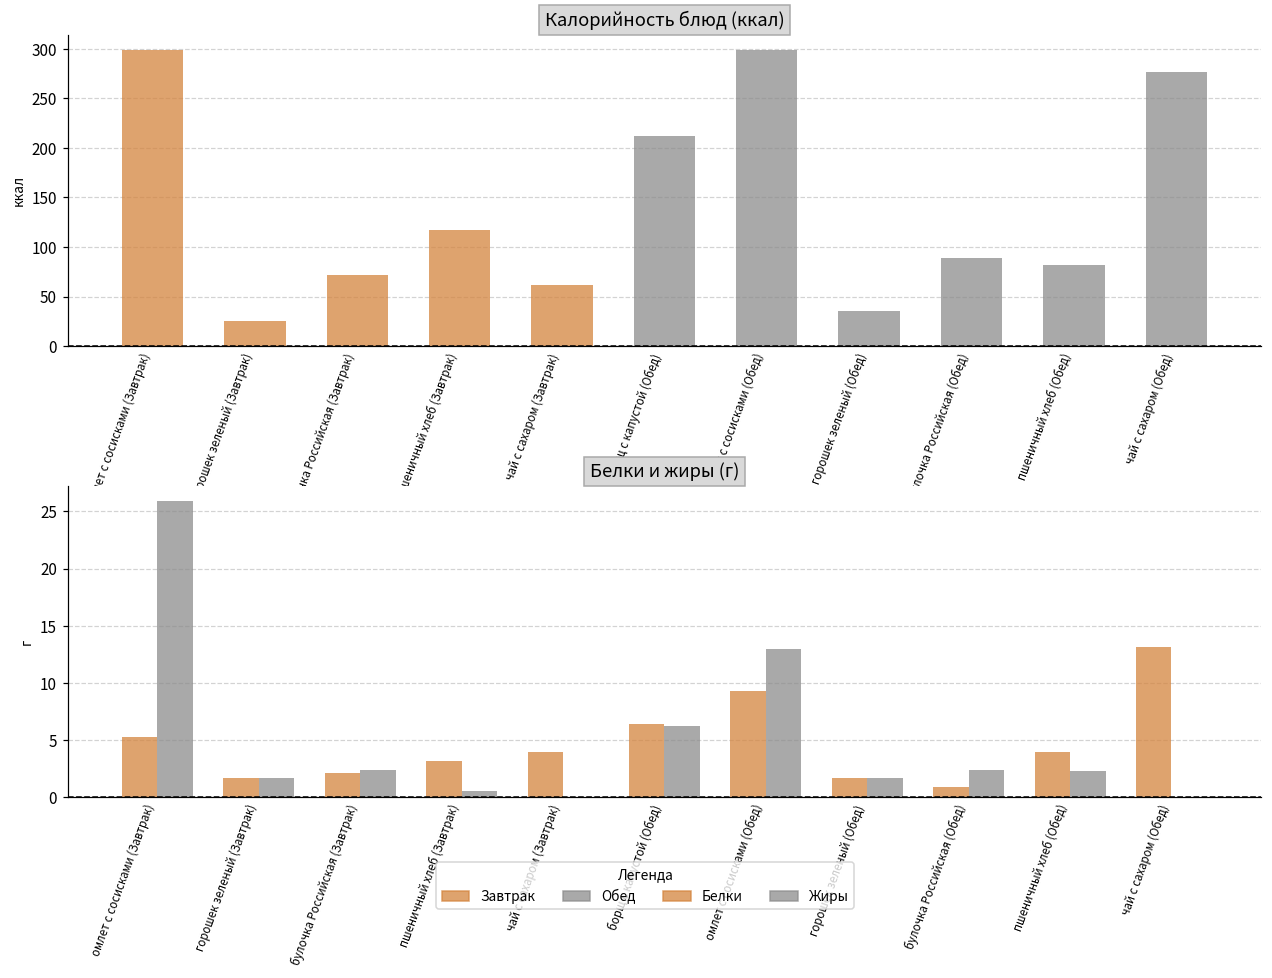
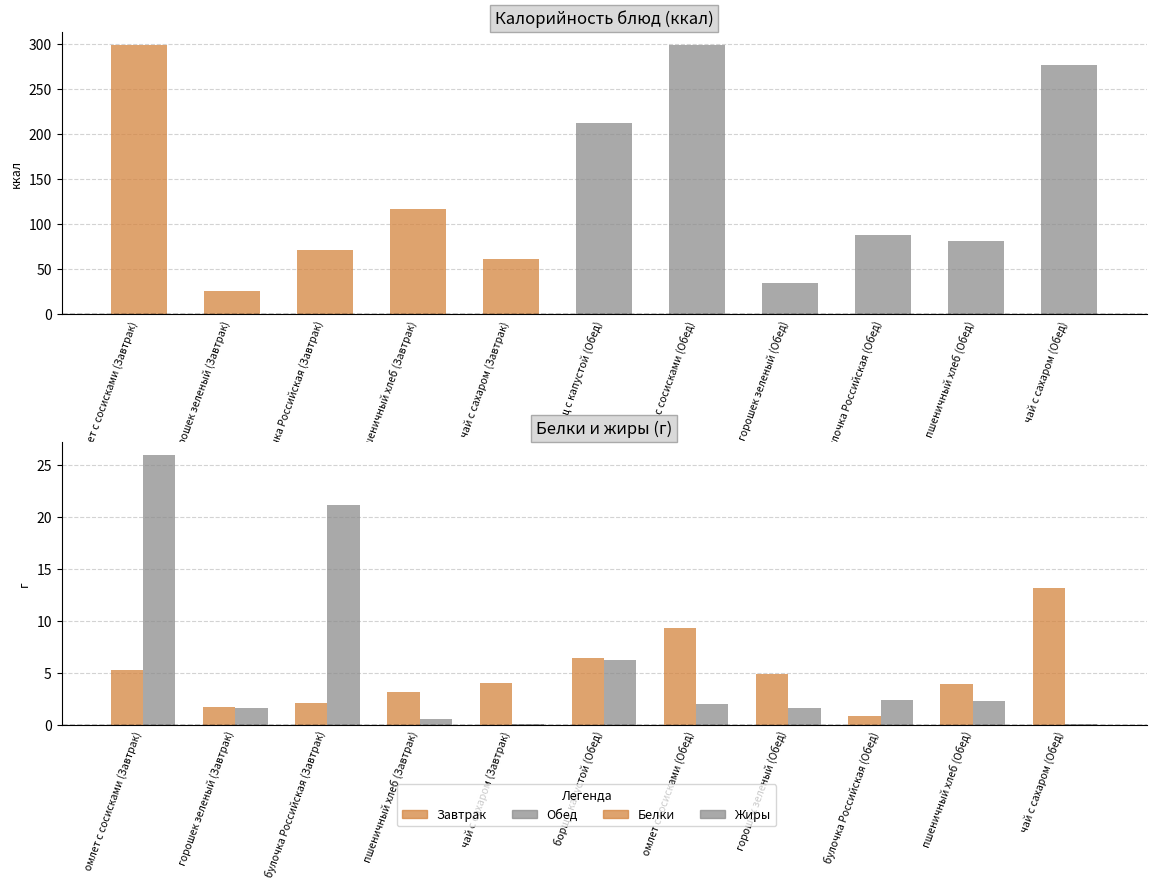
  {
    "Калорийность блюд (ккал)": {
      "омлет с сосисками (Завтрак)": 300,
      "горошек зеленый (Завтрак)": 30,
      "булочка Российская (Завтрак)": 70,
      "пшеничный хлеб (Завтрак)": 120,
      "чай с сахаром (Завтрак)": 60,
      "борщ с капустой (Обед)": 210,
      "омлет с сосисками (Обед)": 300,
      "горошек зеленый (Обед)": 40,
      "булочка Российская (Обед)": 90,
      "пшеничный хлеб (Обед)": 80,
      "чай с сахаром (Обед)": 280
    },
    "Белки и жиры (г)": {
      "Белки": {
        "омлет с сосисками (Завтрак)": 5.2,
        "горошек зеленый (Завтрак)": 1.7,
        "булочка Российская (Завтрак)": 2.1,
        "пшеничный хлеб (Завтрак)": 3.2,
        "чай с сахаром (Завтрак)": 4.0,
        "борщ с капустой (Обед)": 6.4,
        "омлет с сосисками (Обед)": 9.3,
-       "горошек зеленый (Обед)": 1.7,
+       "горошек зеленый (Обед)": 4.9,
        "булочка Российская (Обед)": 0.9,
        "пшеничный хлеб (Обед)": 4.0,
        "чай с сахаром (Обед)": 13.1
      },
      "Жиры": {
        "омлет с сосисками (Завтрак)": 25.9,
        "горошек зеленый (Завтрак)": 1.6,
-       "булочка Российская (Завтрак)": 2.4,
+       "булочка Российская (Завтрак)": 21.1,
        "пшеничный хлеб (Завтрак)": 0.5,
        "борщ с капустой (Обед)": 6.3,
-       "омлет с сосисками (Обед)": 12.9,
+       "омлет с сосисками (Обед)": 2.0,
        "горошек зеленый (Обед)": 1.6,
        "булочка Российская (Обед)": 2.4,
        "пшеничный хлеб (Обед)": 2.3
      }
    }
  }
